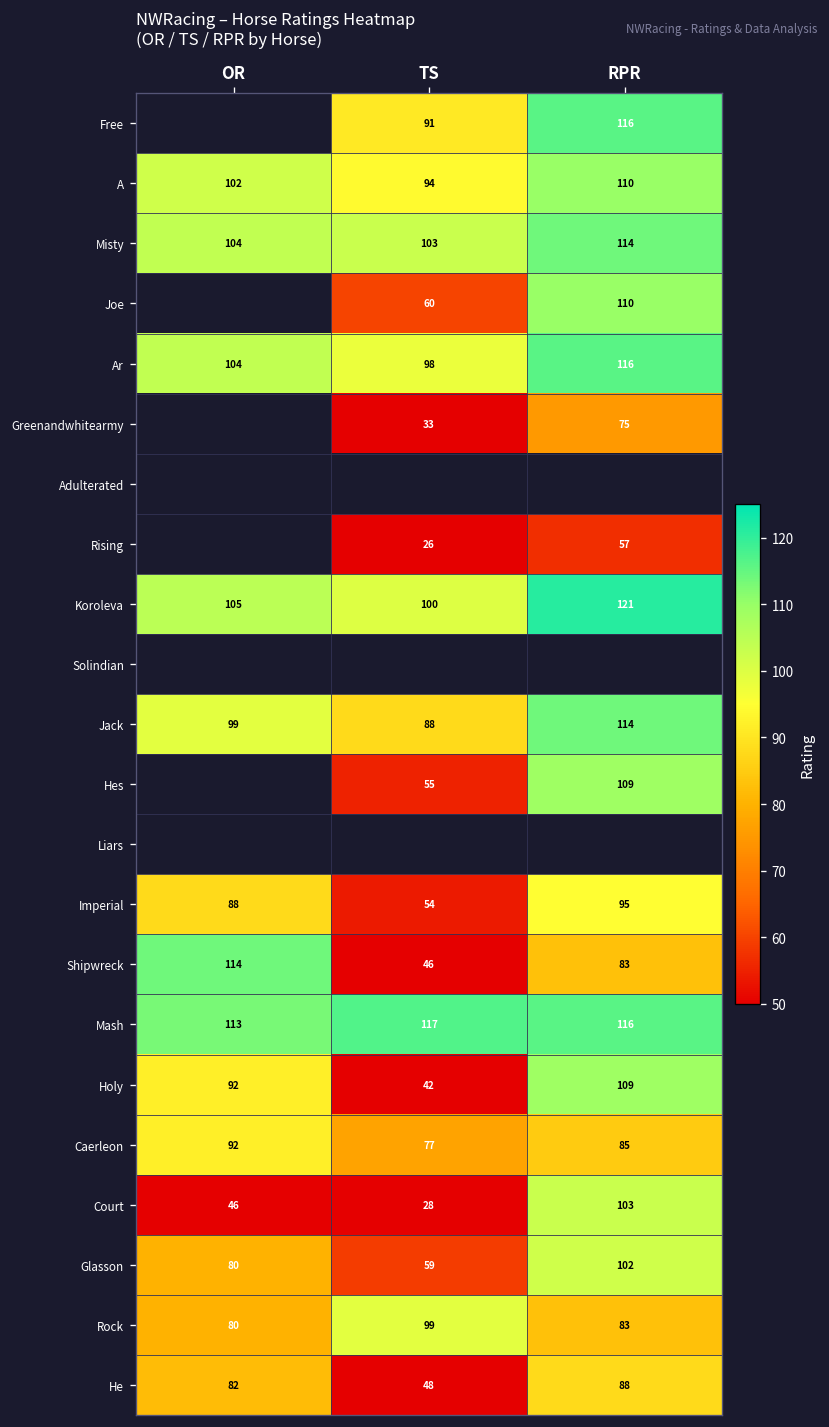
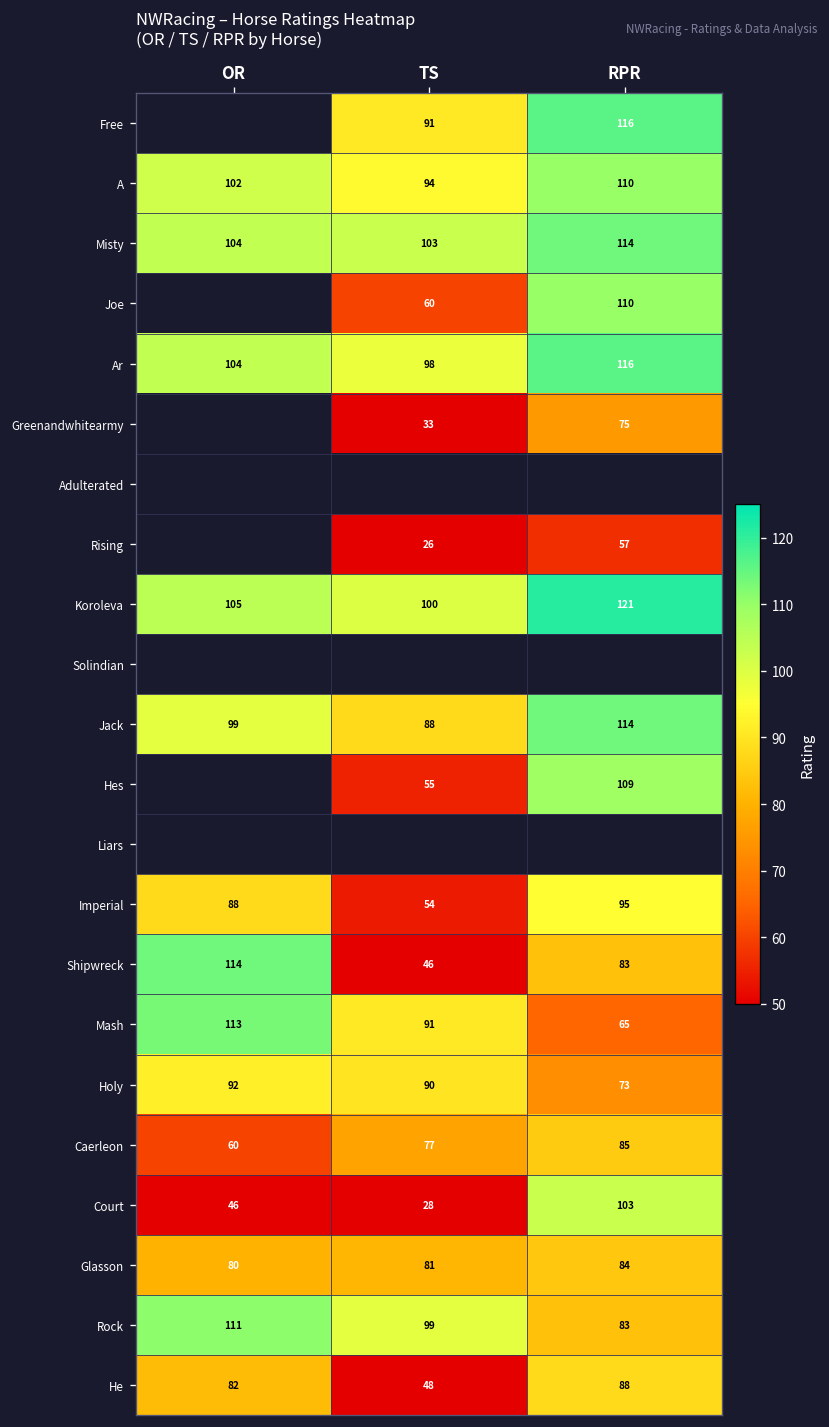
  {
    "Free": {
      "TS": 91,
      "RPR": 116
    },
    "A": {
      "OR": 102,
      "TS": 94,
      "RPR": 110
    },
    "Misty": {
      "OR": 104,
      "TS": 103,
      "RPR": 114
    },
    "Joe": {
      "TS": 60,
      "RPR": 110
    },
    "Ar": {
      "OR": 104,
      "TS": 98,
      "RPR": 116
    },
    "Greenandwhitearmy": {
      "TS": 33,
      "RPR": 75
    },
    "Rising": {
      "TS": 26,
      "RPR": 57
    },
    "Koroleva": {
      "OR": 105,
      "TS": 100,
      "RPR": 121
    },
    "Jack": {
      "OR": 99,
      "TS": 88,
      "RPR": 114
    },
    "Hes": {
      "TS": 55,
      "RPR": 109
    },
    "Imperial": {
      "OR": 88,
      "TS": 54,
      "RPR": 95
    },
    "Shipwreck": {
      "OR": 114,
      "TS": 46,
      "RPR": 83
    },
    "Mash": {
      "OR": 113,
-     "TS": 117,
-     "RPR": 116
+     "TS": 91,
+     "RPR": 65
    },
    "Holy": {
      "OR": 92,
-     "TS": 42,
-     "RPR": 109
+     "TS": 90,
+     "RPR": 73
    },
    "Caerleon": {
-     "OR": 92,
+     "OR": 60,
      "TS": 77,
      "RPR": 85
    },
    "Court": {
      "OR": 46,
      "TS": 28,
      "RPR": 103
    },
    "Glasson": {
      "OR": 80,
-     "TS": 59,
-     "RPR": 102
+     "TS": 81,
+     "RPR": 84
    },
    "Rock": {
-     "OR": 80,
+     "OR": 111,
      "TS": 99,
      "RPR": 83
    },
    "He": {
      "OR": 82,
      "TS": 48,
      "RPR": 88
    }
  }
